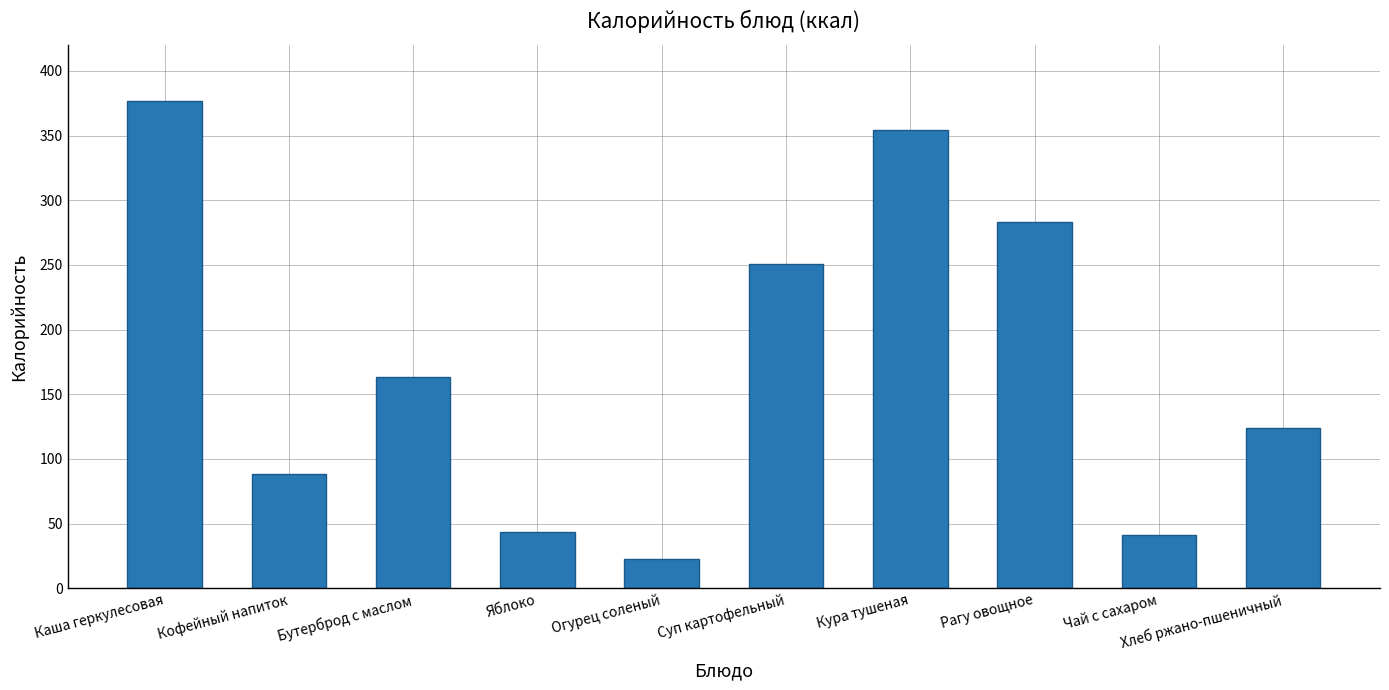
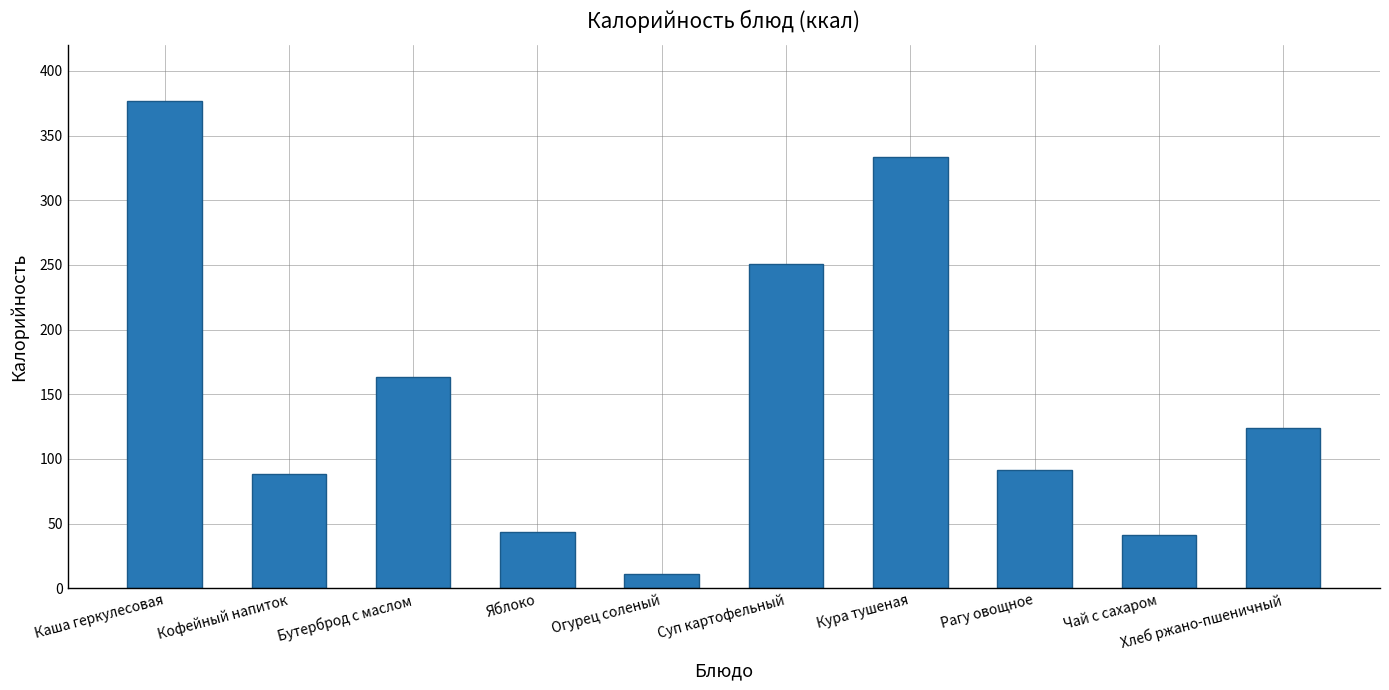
  {
    "Каша геркулесовая": 376,
    "Кофейный напиток": 89,
    "Бутерброд с маслом": 163,
    "Яблоко": 43,
-   "Огурец соленый": 23,
+   "Огурец соленый": 11,
    "Суп картофельный": 251,
-   "Кура тушеная": 354,
-   "Рагу овощное": 283,
+   "Кура тушеная": 334,
+   "Рагу овощное": 92,
    "Чай с сахаром": 41,
    "Хлеб ржано-пшеничный": 124
  }
